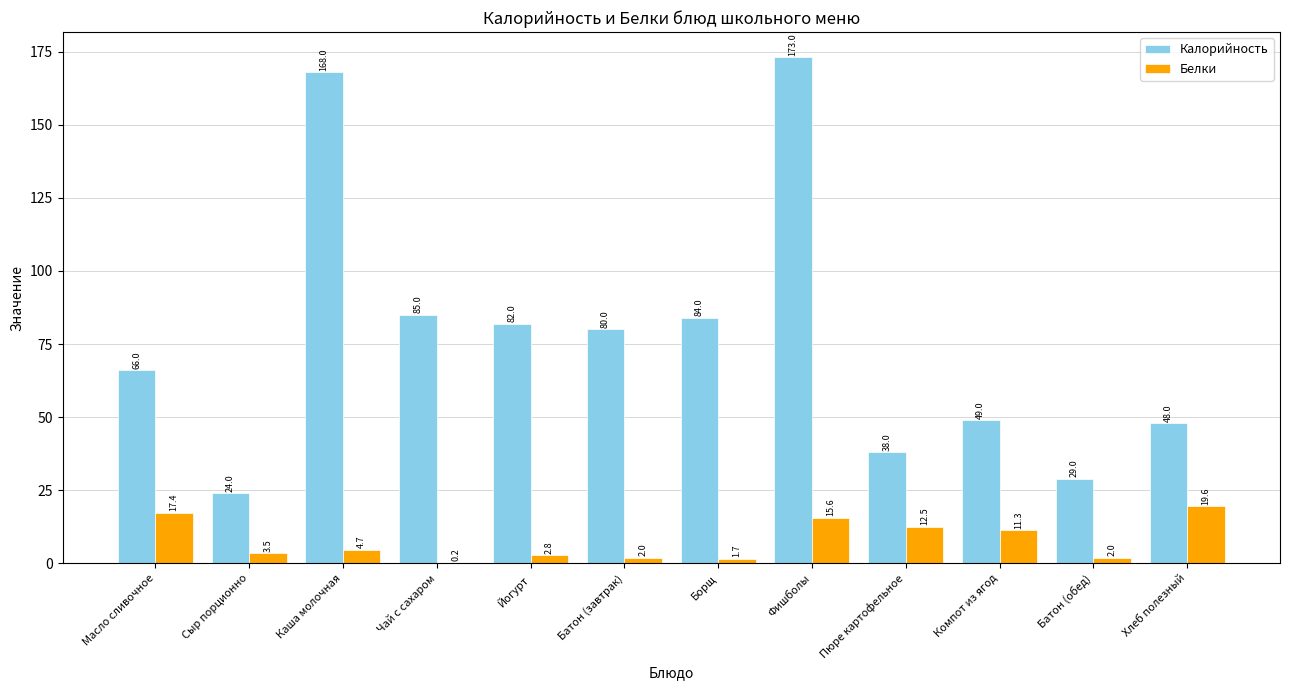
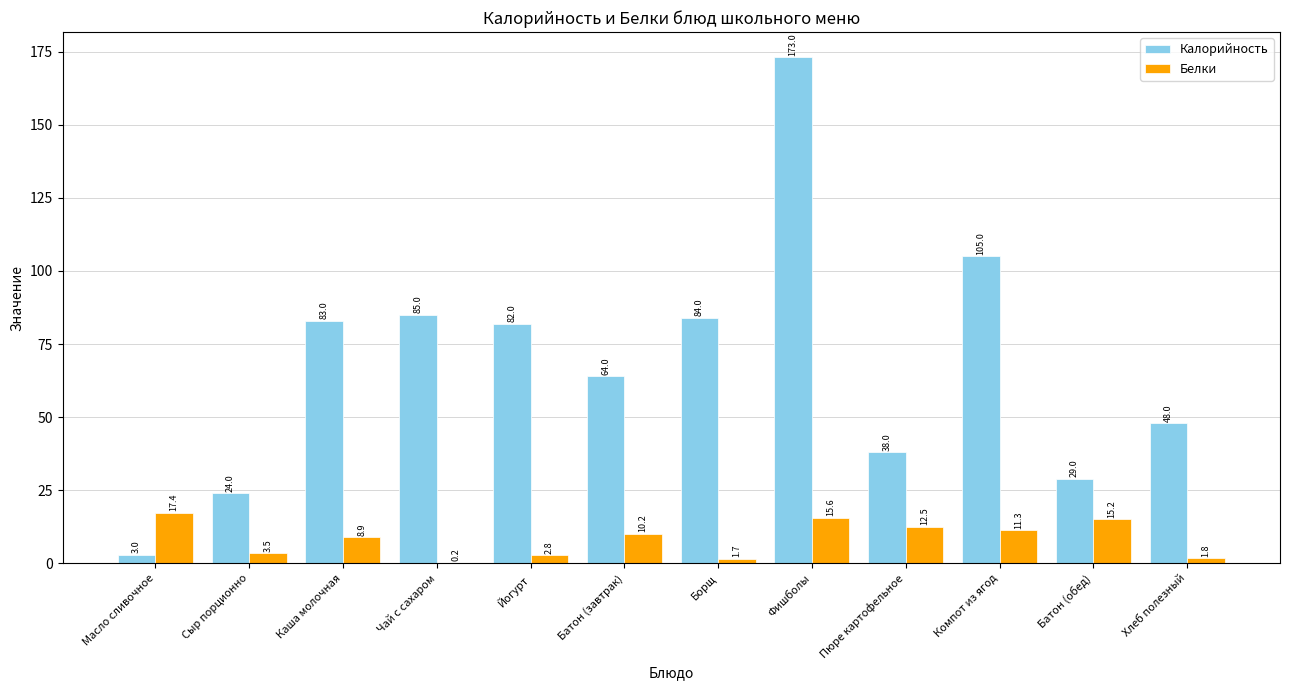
  {
    "Калорийность": {
-     "Масло сливочное": 66.0,
+     "Масло сливочное": 3.0,
      "Сыр порционно": 24.0,
-     "Каша молочная": 168.0,
+     "Каша молочная": 83.0,
      "Чай с сахаром": 85.0,
      "Йогурт": 82.0,
-     "Батон (завтрак)": 80.0,
+     "Батон (завтрак)": 64.0,
      "Борщ": 84.0,
      "Фишболы": 173.0,
      "Пюре картофельное": 38.0,
-     "Компот из ягод": 49.0,
+     "Компот из ягод": 105.0,
      "Батон (обед)": 29.0,
      "Хлеб полезный": 48.0
    },
    "Белки": {
      "Масло сливочное": 17.4,
      "Сыр порционно": 3.5,
-     "Каша молочная": 4.7,
+     "Каша молочная": 8.9,
      "Чай с сахаром": 0.2,
      "Йогурт": 2.8,
-     "Батон (завтрак)": 2.0,
+     "Батон (завтрак)": 10.2,
      "Борщ": 1.7,
      "Фишболы": 15.6,
      "Пюре картофельное": 12.5,
      "Компот из ягод": 11.3,
-     "Батон (обед)": 2.0,
-     "Хлеб полезный": 19.6
+     "Батон (обед)": 15.2,
+     "Хлеб полезный": 1.8
    }
  }
